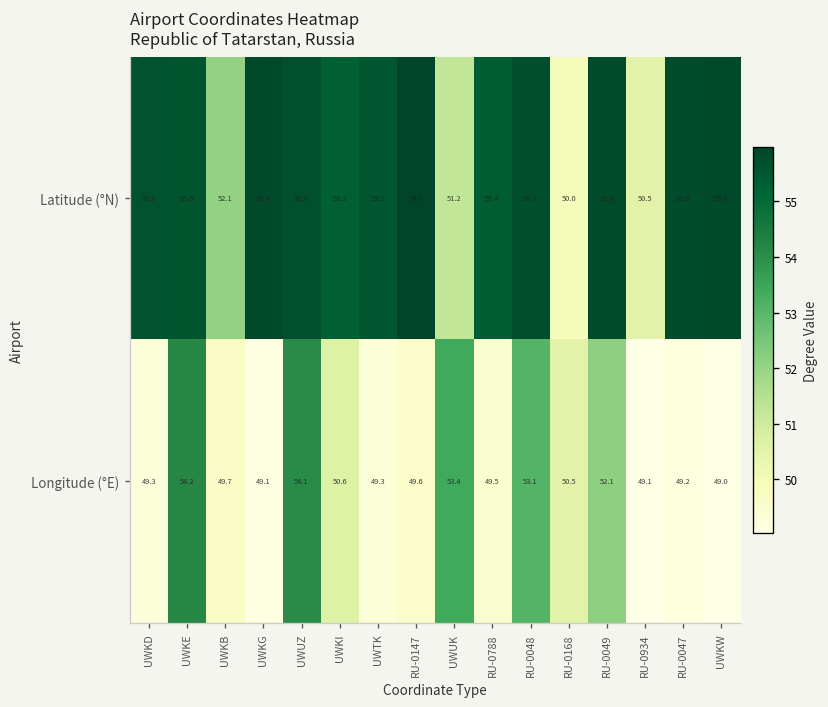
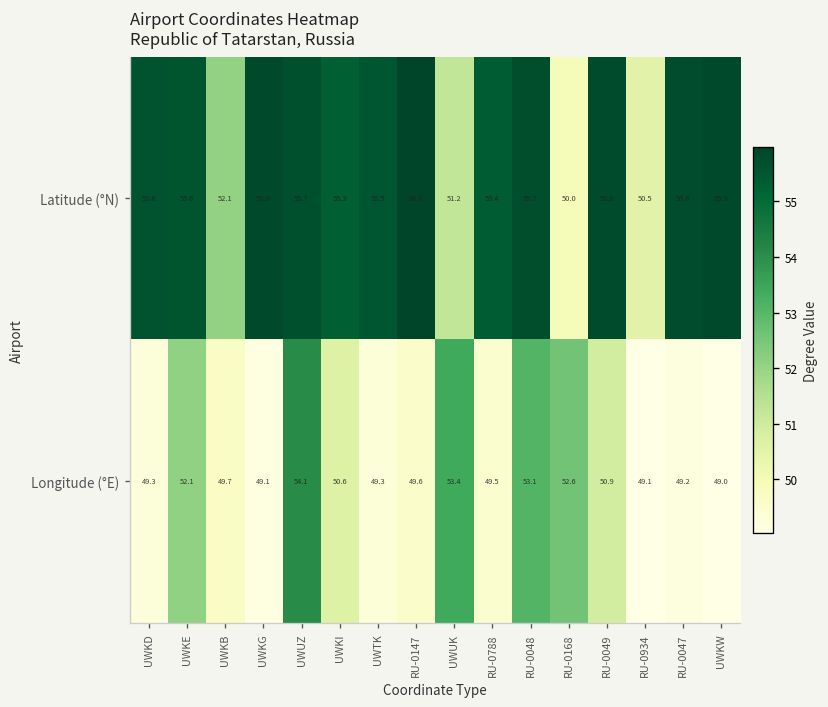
  {
    "Latitude (°N)": {
      "UWKB": 52.1,
      "UWKI": 55.3,
      "UWUK": 51.2,
      "RU-0168": 50.0,
      "RU-0934": 50.5
    },
    "Longitude (°E)": {
      "UWKD": 49.3,
-     "UWKE": 54.2,
+     "UWKE": 52.1,
      "UWKB": 49.7,
      "UWKG": 49.1,
      "UWUZ": 54.1,
      "UWKI": 50.6,
      "UWTK": 49.3,
      "RU-0147": 49.6,
      "UWUK": 53.4,
      "RU-0788": 49.5,
      "RU-0048": 53.1,
-     "RU-0168": 50.5,
-     "RU-0049": 52.1,
+     "RU-0168": 52.6,
+     "RU-0049": 50.9,
      "RU-0934": 49.1,
      "RU-0047": 49.2,
      "UWKW": 49.0
    }
  }
